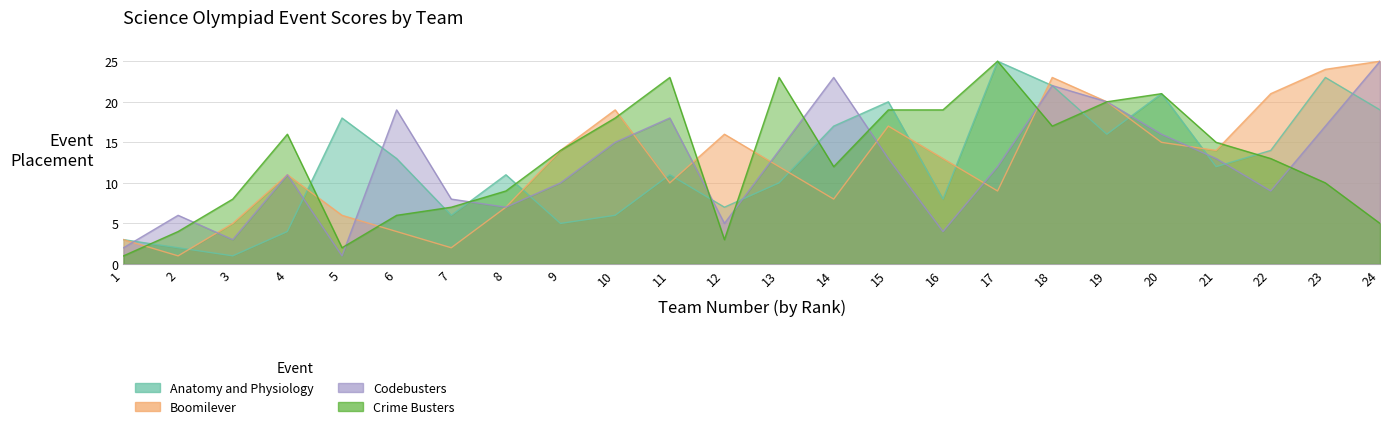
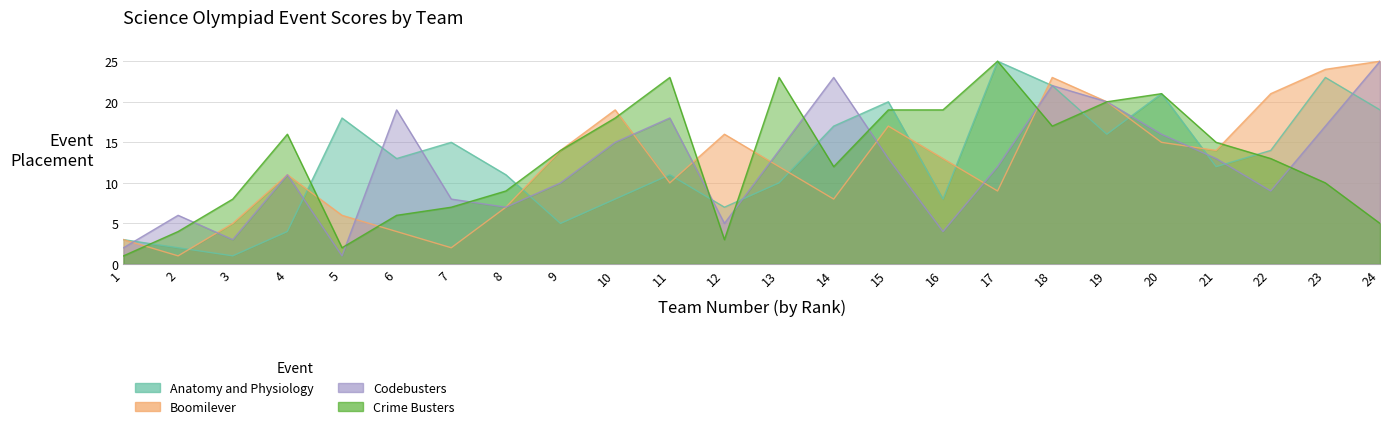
  {
    "Anatomy and Physiology": {
      "2": 2,
      "3": 1,
      "4": 4,
      "5": 18,
      "6": 13,
-     "7": 6,
+     "7": 15,
      "8": 11,
      "9": 5,
-     "10": 6,
+     "10": 8,
      "11": 11,
      "12": 7,
      "13": 10,
      "14": 17,
      "15": 20,
      "16": 8,
      "19": 16,
      "21": 12,
      "22": 14,
      "23": 23,
      "24": 19
    },
    "Boomilever": {
      "2": 1,
      "3": 5,
      "5": 6,
      "6": 4,
      "7": 2,
      "10": 19,
      "11": 10,
      "12": 16,
      "13": 12,
      "14": 8,
      "15": 17,
      "16": 13,
      "17": 9,
      "18": 23,
      "20": 15,
      "21": 14,
      "22": 21,
      "23": 24
    },
    "Codebusters": {
      "1": 2,
      "2": 6,
      "3": 3,
      "5": 1,
      "6": 19,
      "7": 8,
      "9": 10,
      "10": 15,
      "11": 18,
      "12": 5,
      "13": 14,
      "14": 23,
      "15": 13,
      "16": 4,
      "17": 12,
      "20": 16,
      "21": 13,
      "22": 9,
      "23": 17
    },
    "Crime Busters": {
      "1": 1,
      "2": 4,
      "3": 8,
      "4": 16,
      "5": 2,
      "6": 6,
      "7": 7,
      "8": 9,
      "10": 18,
      "11": 23,
      "12": 3,
      "13": 23,
      "14": 12,
      "15": 19,
      "16": 19,
      "18": 17,
      "21": 15,
      "22": 13,
      "23": 10,
      "24": 5
    }
  }
